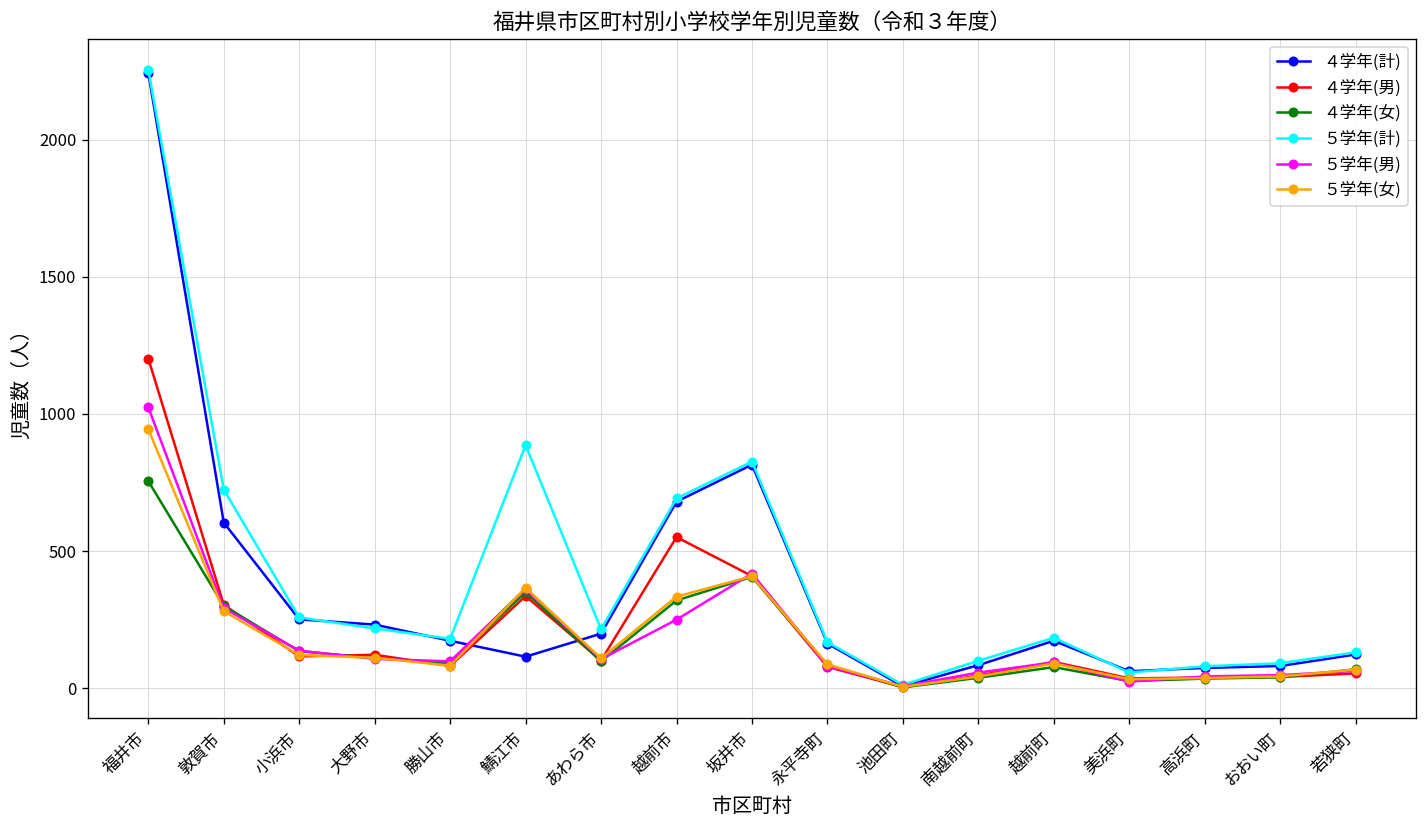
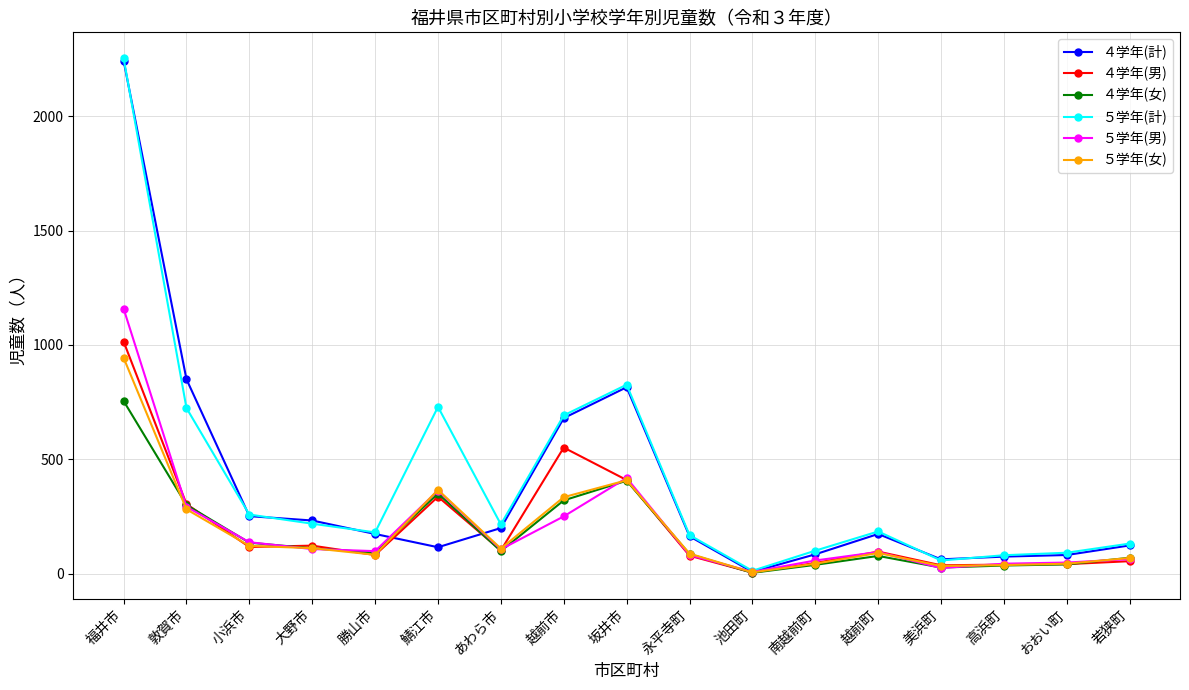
  {
    "４学年(計)": {
-     "敦賀市": 600,
+     "敦賀市": 850,
      "大野市": 230,
      "鯖江市": 120,
      "あわら市": 200,
      "越前市": 680,
      "南越前町": 80
    },
    "４学年(男)": {
-     "福井市": 1200,
+     "福井市": 1020,
      "大野市": 120,
      "鯖江市": 340,
      "越前市": 550
    },
    "４学年(女)": {
      "福井市": 760,
      "鯖江市": 350,
      "越前市": 320,
      "越前町": 80
    },
    "５学年(計)": {
      "敦賀市": 720,
      "大野市": 220,
-     "鯖江市": 890,
+     "鯖江市": 730,
      "あわら市": 220,
      "越前市": 690,
      "南越前町": 100
    },
    "５学年(男)": {
-     "福井市": 1020,
+     "福井市": 1160,
      "越前市": 250
    },
    "５学年(女)": {
      "福井市": 940,
      "越前市": 330
    }
  }
